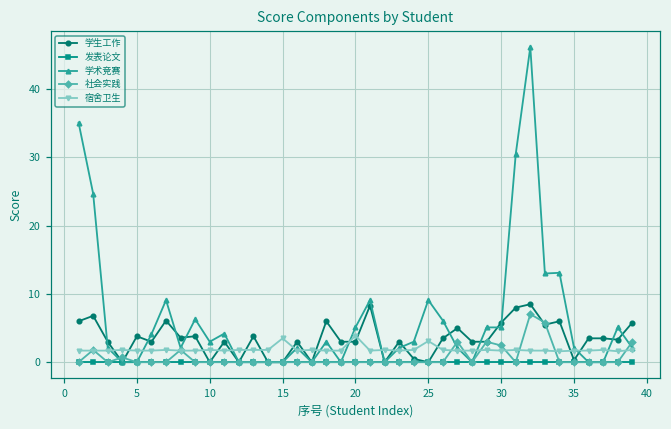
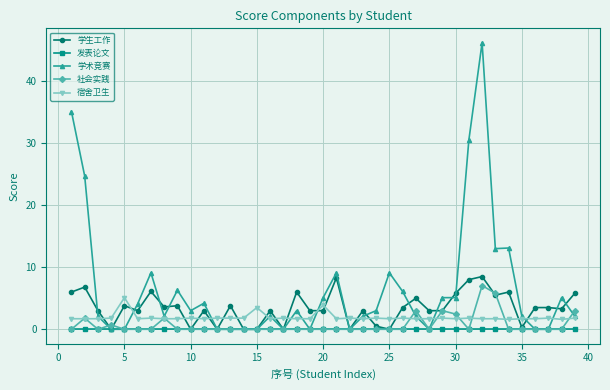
  {
    "宿舍卫生": {
-     "5": 2,
+     "5": 5,
      "10": 2,
      "15": 4,
      "20": 4,
-     "25": 3,
+     "25": 2,
      "30": 2
    }
  }
